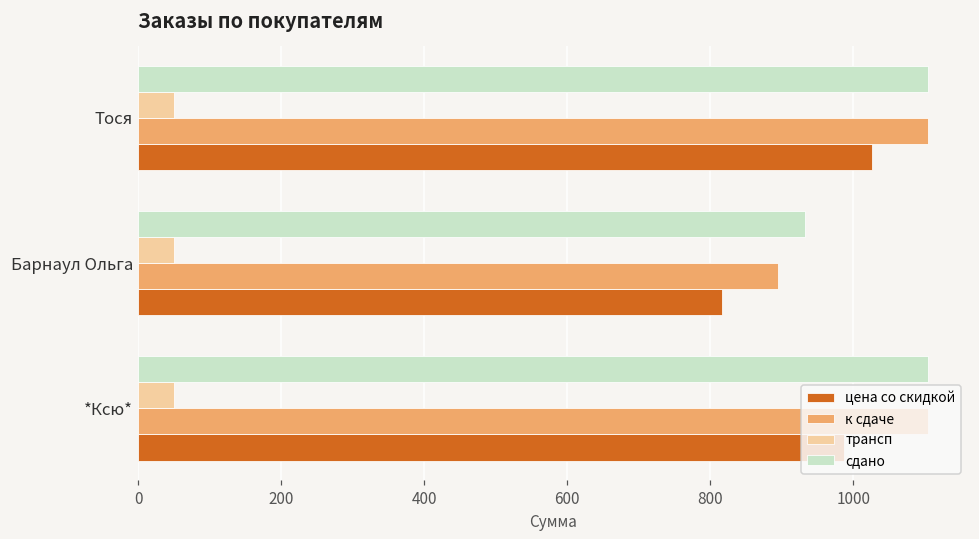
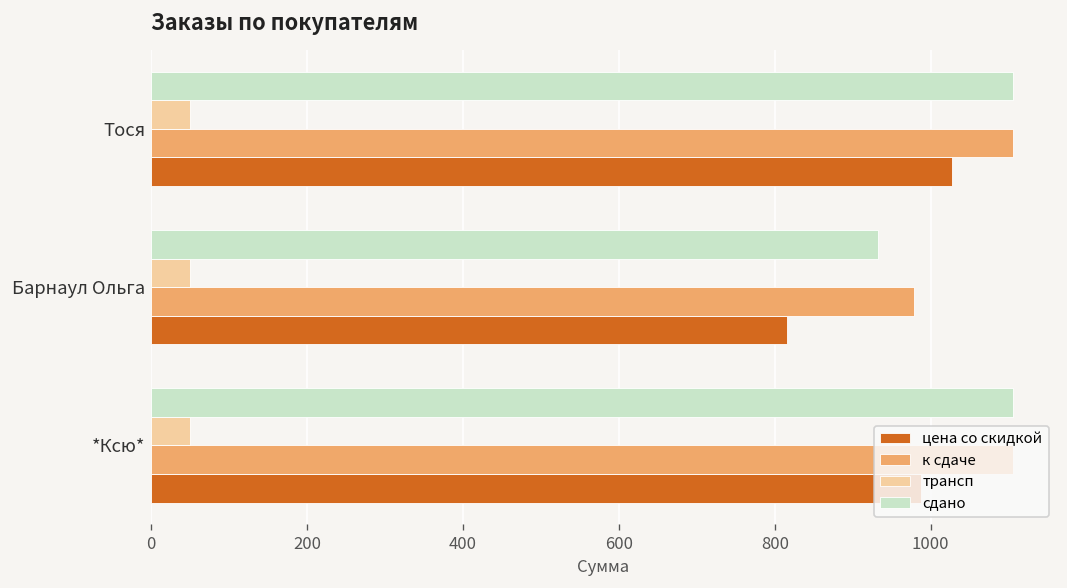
  {
    "цена со скидкой": {
      "Тося": 1030,
      "Барнаул Ольга": 820
    },
    "к сдаче": {
      "Тося": 1110,
-     "Барнаул Ольга": 890
+     "Барнаул Ольга": 980
    },
    "трансп": {
      "Тося": 50,
      "Барнаул Ольга": 50,
      "*Ксю*": 50
    },
    "сдано": {
      "Тося": 1110,
      "Барнаул Ольга": 930,
      "*Ксю*": 1110
    }
  }
